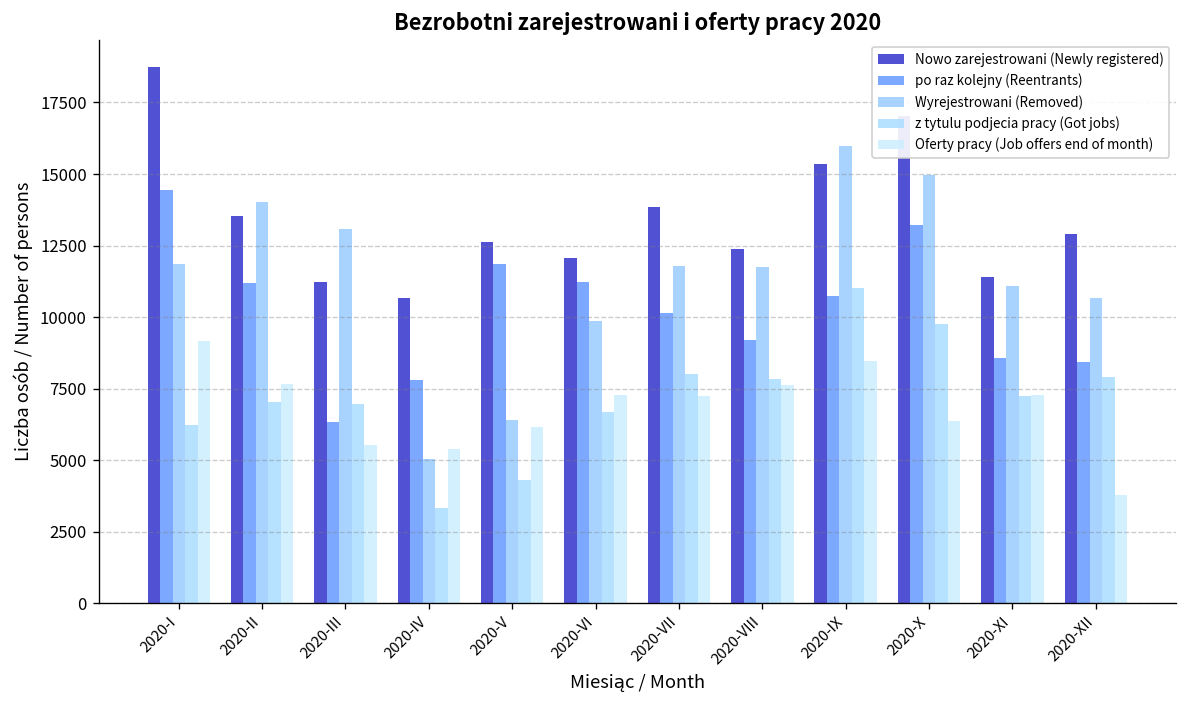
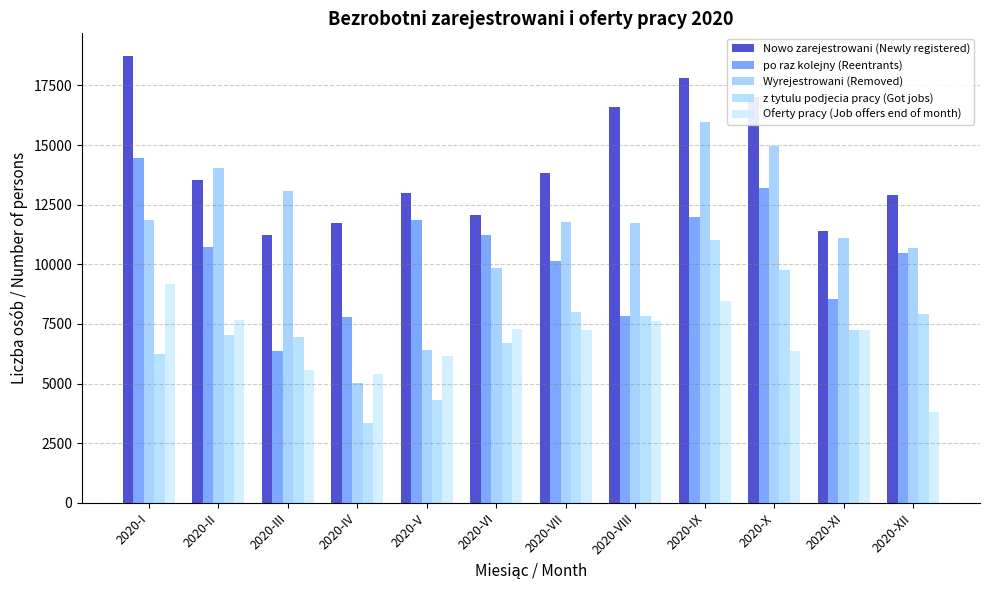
  {
    "Nowo zarejestrowani (Newly registered)": {
      "2020-I": 18700,
      "2020-II": 13600,
      "2020-III": 11200,
-     "2020-IV": 10700,
-     "2020-V": 12600,
+     "2020-IV": 11700,
+     "2020-V": 13000,
      "2020-VI": 12100,
      "2020-VII": 13800,
-     "2020-VIII": 12400,
-     "2020-IX": 15400,
+     "2020-VIII": 16600,
+     "2020-IX": 17800,
      "2020-XI": 11400,
      "2020-XII": 12900
    },
    "po raz kolejny (Reentrants)": {
      "2020-I": 14400,
-     "2020-II": 11200,
+     "2020-II": 10700,
      "2020-III": 6300,
      "2020-IV": 7800,
      "2020-V": 11900,
      "2020-VI": 11200,
      "2020-VII": 10100,
-     "2020-VIII": 9200,
-     "2020-IX": 10800,
+     "2020-VIII": 7800,
+     "2020-IX": 12000,
      "2020-X": 13200,
      "2020-XI": 8600,
-     "2020-XII": 8500
+     "2020-XII": 10500
    }
  }
